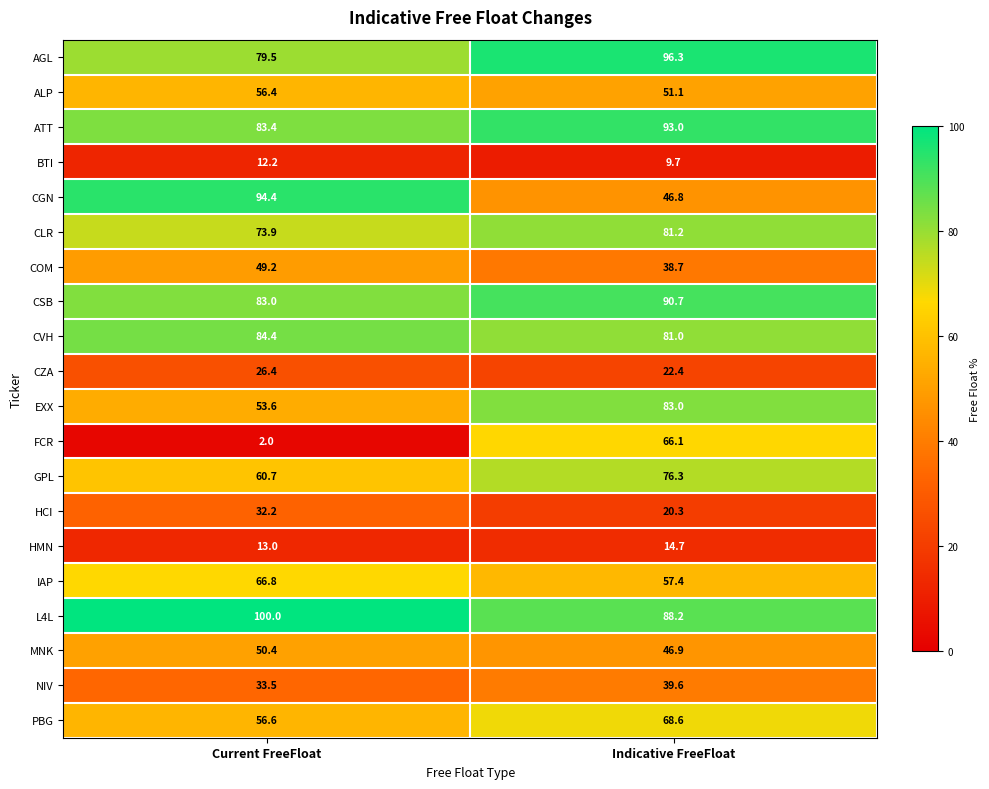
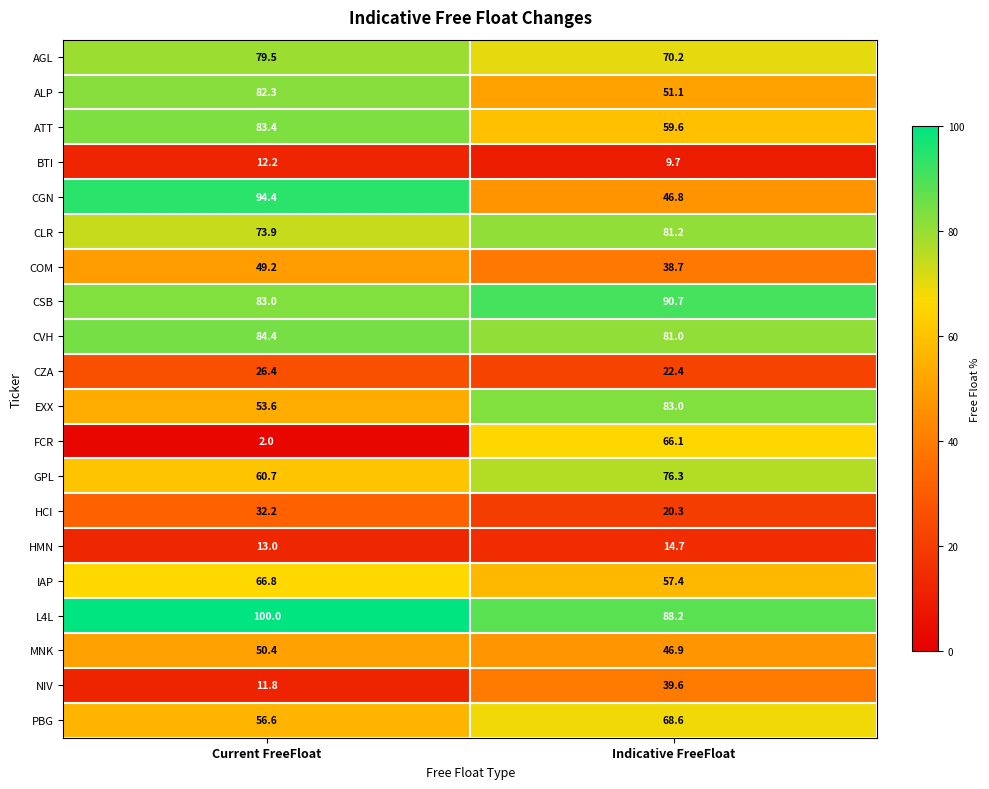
  {
    "AGL": {
      "Current FreeFloat": 79.5,
-     "Indicative FreeFloat": 96.3
+     "Indicative FreeFloat": 70.2
    },
    "ALP": {
-     "Current FreeFloat": 56.4,
+     "Current FreeFloat": 82.3,
      "Indicative FreeFloat": 51.1
    },
    "ATT": {
      "Current FreeFloat": 83.4,
-     "Indicative FreeFloat": 93.0
+     "Indicative FreeFloat": 59.6
    },
    "BTI": {
      "Current FreeFloat": 12.2,
      "Indicative FreeFloat": 9.7
    },
    "CGN": {
      "Current FreeFloat": 94.4,
      "Indicative FreeFloat": 46.8
    },
    "CLR": {
      "Current FreeFloat": 73.9,
      "Indicative FreeFloat": 81.2
    },
    "COM": {
      "Current FreeFloat": 49.2,
      "Indicative FreeFloat": 38.7
    },
    "CSB": {
      "Current FreeFloat": 83.0,
      "Indicative FreeFloat": 90.7
    },
    "CVH": {
      "Current FreeFloat": 84.4,
      "Indicative FreeFloat": 81.0
    },
    "CZA": {
      "Current FreeFloat": 26.4,
      "Indicative FreeFloat": 22.4
    },
    "EXX": {
      "Current FreeFloat": 53.6,
      "Indicative FreeFloat": 83.0
    },
    "FCR": {
      "Current FreeFloat": 2.0,
      "Indicative FreeFloat": 66.1
    },
    "GPL": {
      "Current FreeFloat": 60.7,
      "Indicative FreeFloat": 76.3
    },
    "HCI": {
      "Current FreeFloat": 32.2,
      "Indicative FreeFloat": 20.3
    },
    "HMN": {
      "Current FreeFloat": 13.0,
      "Indicative FreeFloat": 14.7
    },
    "IAP": {
      "Current FreeFloat": 66.8,
      "Indicative FreeFloat": 57.4
    },
    "L4L": {
      "Current FreeFloat": 100.0,
      "Indicative FreeFloat": 88.2
    },
    "MNK": {
      "Current FreeFloat": 50.4,
      "Indicative FreeFloat": 46.9
    },
    "NIV": {
-     "Current FreeFloat": 33.5,
+     "Current FreeFloat": 11.8,
      "Indicative FreeFloat": 39.6
    },
    "PBG": {
      "Current FreeFloat": 56.6,
      "Indicative FreeFloat": 68.6
    }
  }
